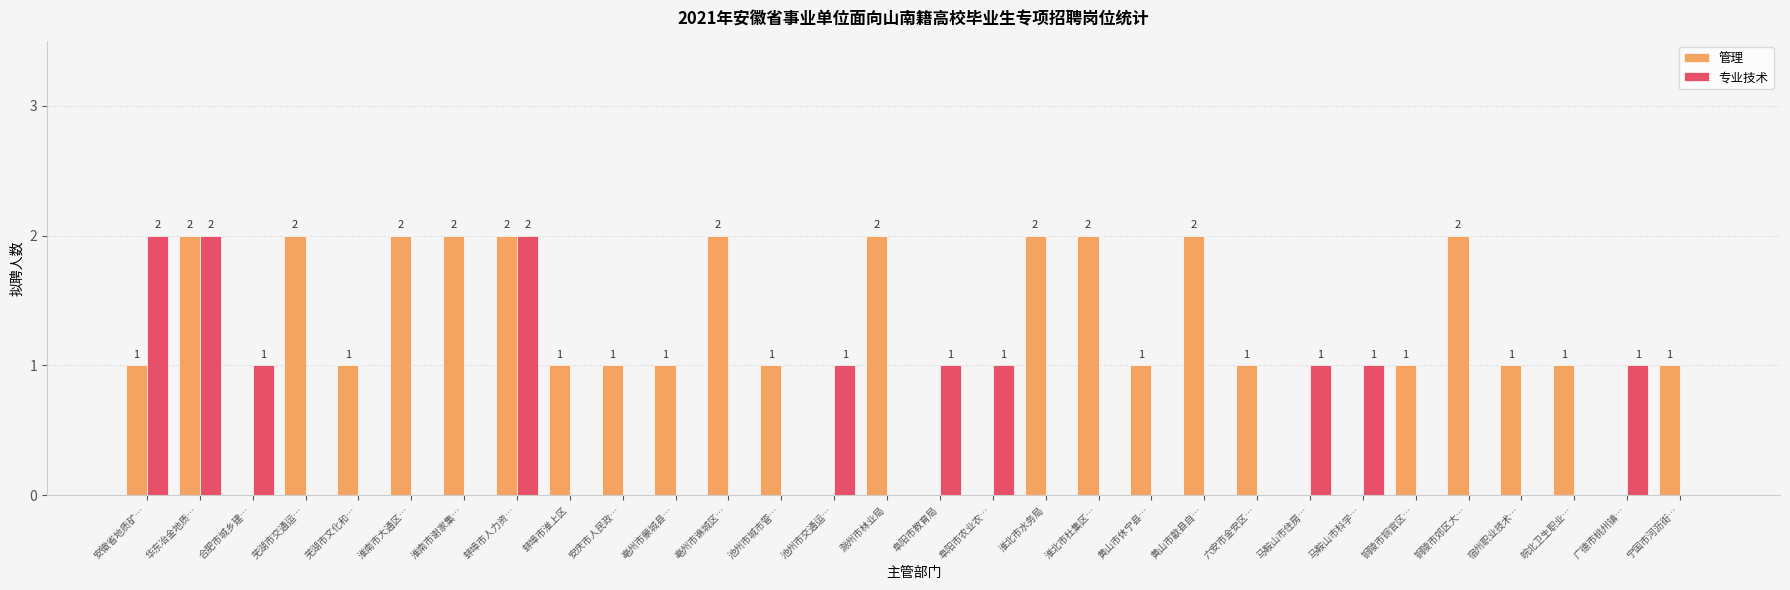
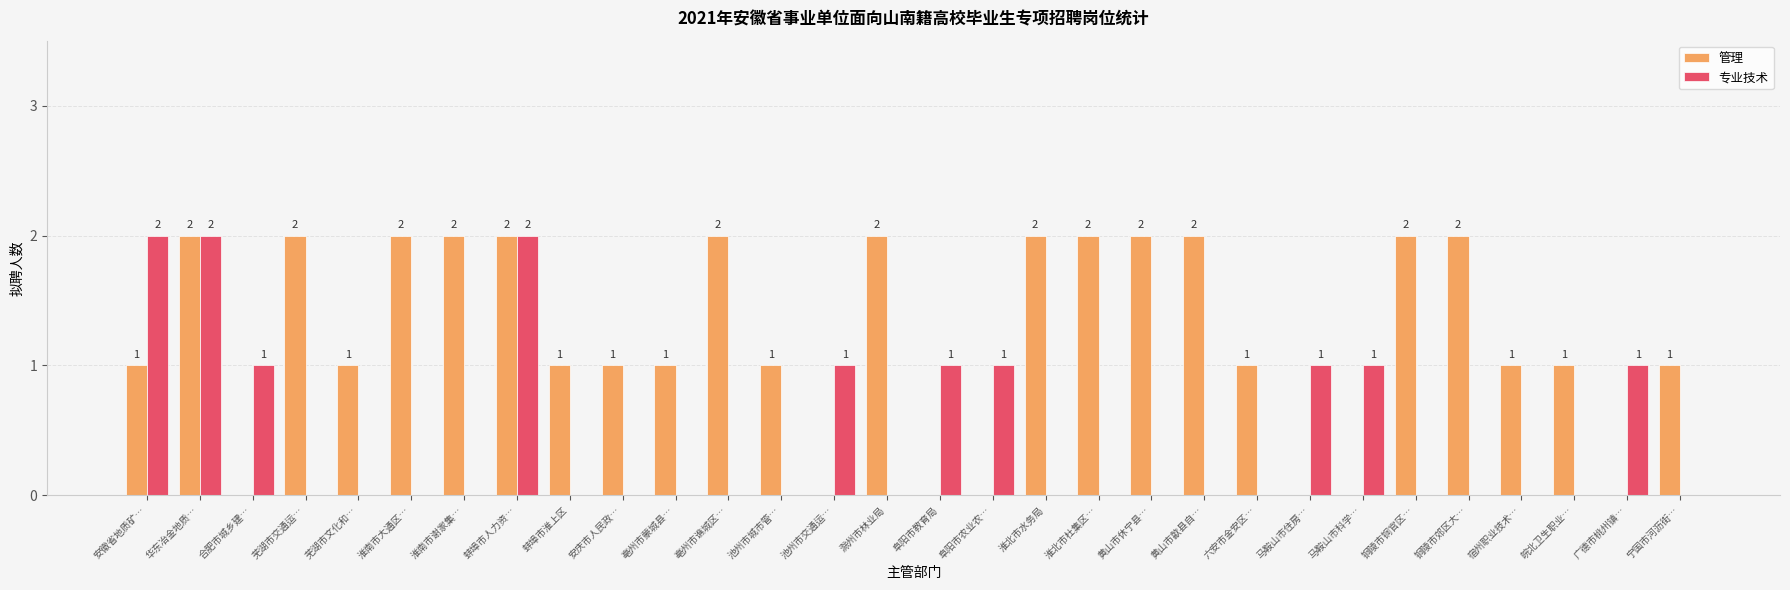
  {
    "管理": {
      "安徽省地质矿…": 1,
      "华东冶金地质…": 2,
      "芜湖市交通运…": 2,
      "芜湖市文化和…": 1,
      "淮南市大通区…": 2,
      "淮南市谢家集…": 2,
      "蚌埠市人力资…": 2,
      "蚌埠市淮上区": 1,
      "安庆市人民政…": 1,
      "亳州市蒙城县…": 1,
      "亳州市谯城区…": 2,
      "池州市城市管…": 1,
      "滁州市林业局": 2,
      "淮北市水务局": 2,
      "淮北市杜集区…": 2,
-     "黄山市休宁县…": 1,
+     "黄山市休宁县…": 2,
      "黄山市歙县自…": 2,
      "六安市金安区…": 1,
-     "铜陵市铜官区…": 1,
+     "铜陵市铜官区…": 2,
      "铜陵市郊区大…": 2,
      "宿州职业技术…": 1,
      "皖北卫生职业…": 1,
      "宁国市河沥街…": 1
    },
    "专业技术": {
      "安徽省地质矿…": 2,
      "华东冶金地质…": 2,
      "合肥市城乡建…": 1,
      "蚌埠市人力资…": 2,
      "池州市交通运…": 1,
      "阜阳市教育局": 1,
      "阜阳市农业农…": 1,
      "马鞍山市住房…": 1,
      "马鞍山市科学…": 1,
      "广德市桃州镇…": 1
    }
  }
